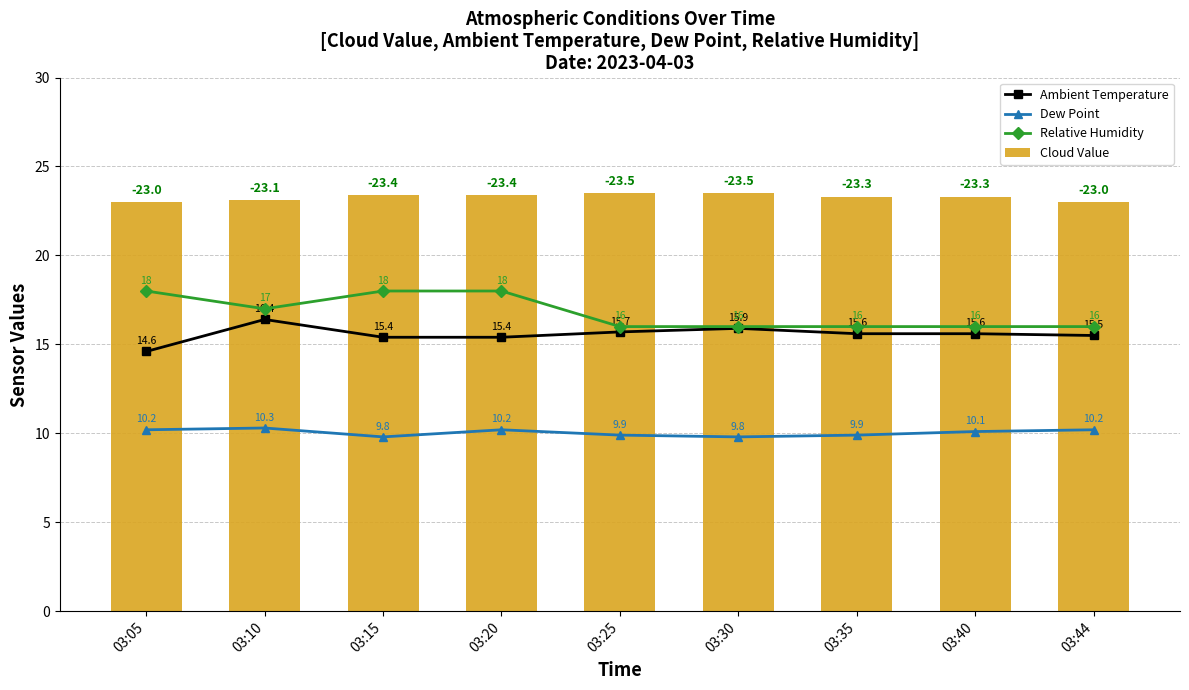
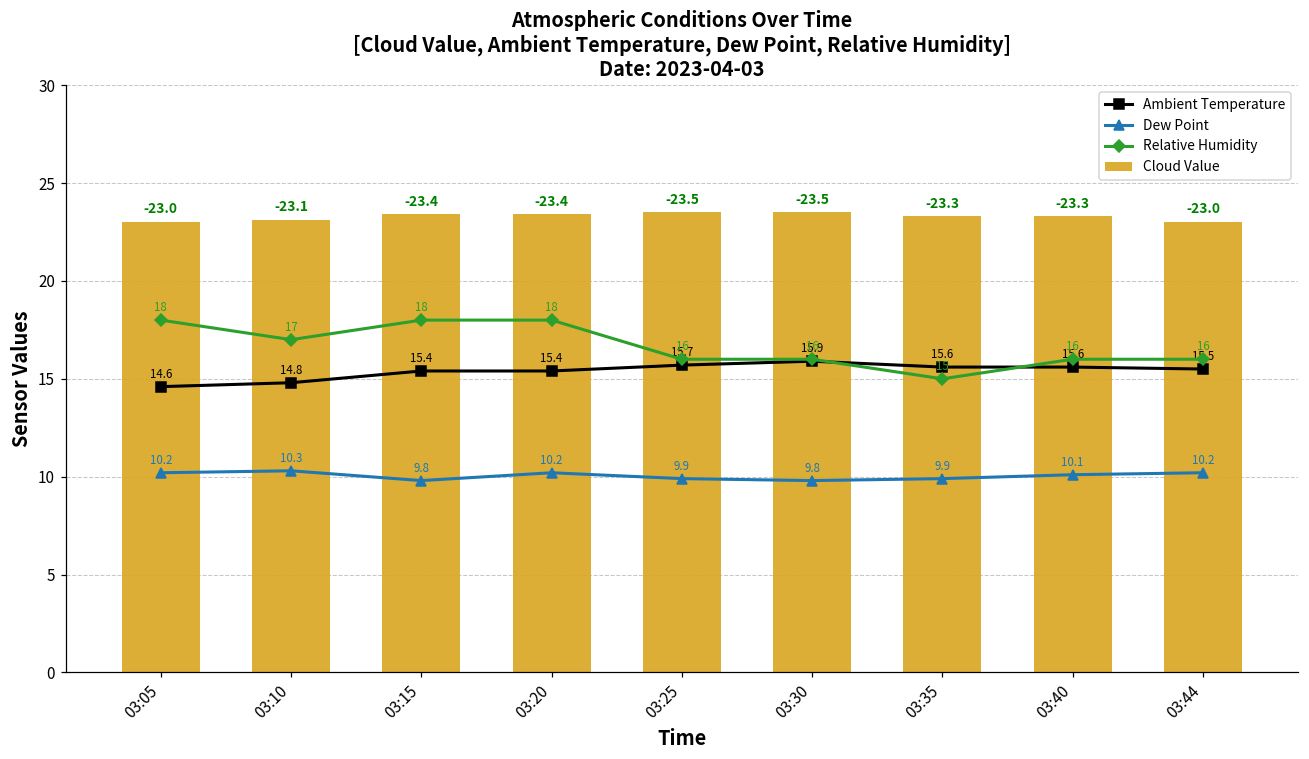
  {
    "Ambient Temperature": {
      "03:05": 14.6,
-     "03:10": 16.4,
+     "03:10": 14.8,
      "03:15": 15.4,
      "03:20": 15.4,
      "03:35": 15.6
    },
    "Dew Point": {
      "03:05": 10.2,
      "03:10": 10.3,
      "03:15": 9.8,
      "03:20": 10.2,
      "03:25": 9.9,
      "03:30": 9.8,
      "03:35": 9.9,
      "03:40": 10.1,
      "03:44": 10.2
    },
    "Relative Humidity": {
      "03:05": 18,
      "03:10": 17,
      "03:15": 18,
      "03:20": 18,
-     "03:35": 16,
+     "03:35": 15,
      "03:44": 16
    }
  }
